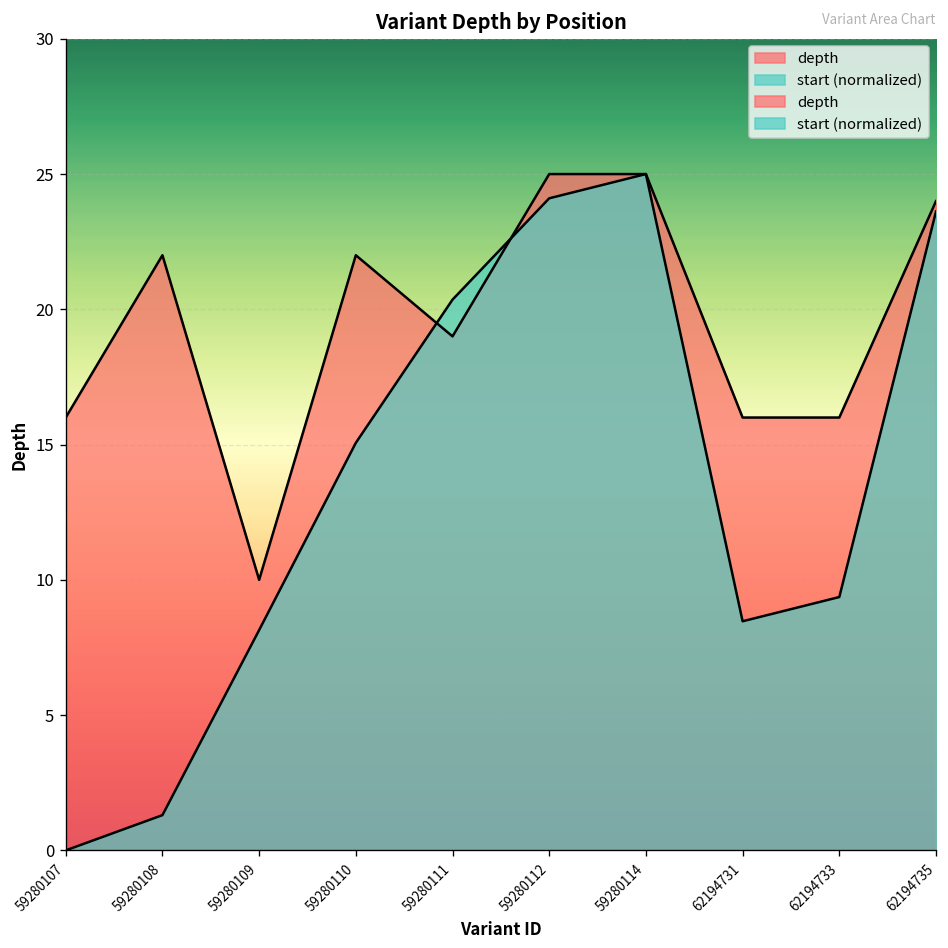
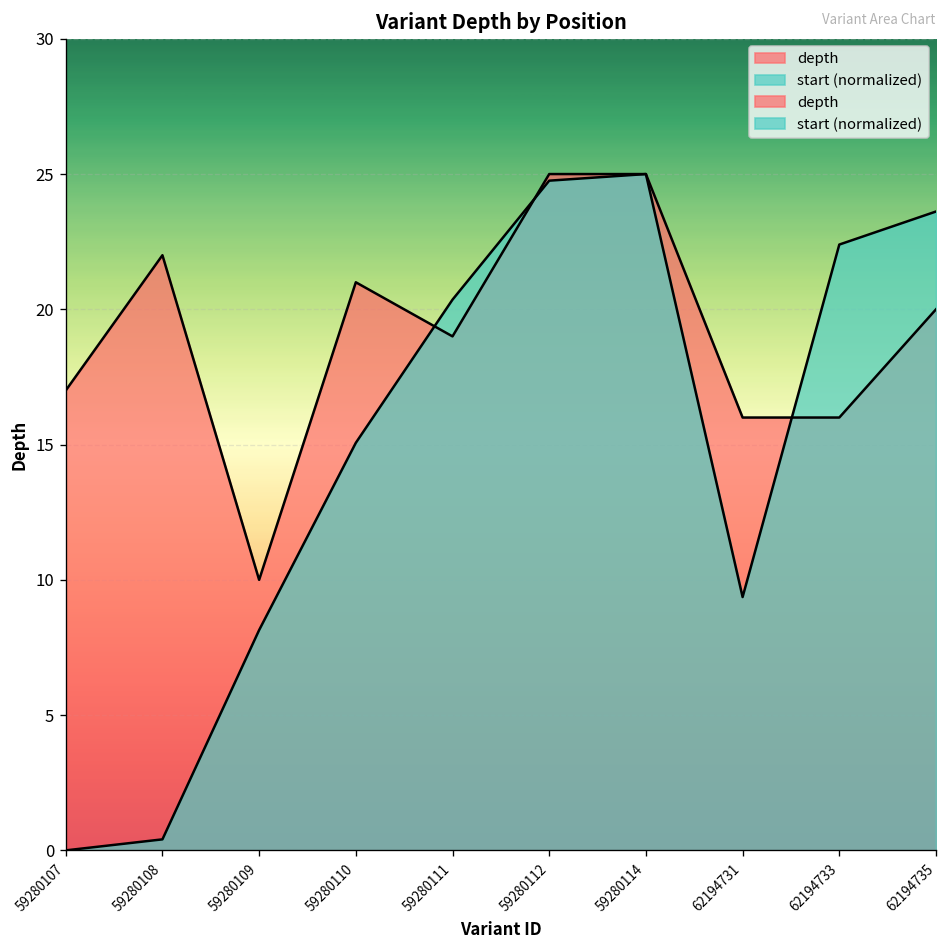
  {
    "depth": {
-     "59280107": 16,
+     "59280107": 17,
      "59280108": 22,
      "59280109": 10,
-     "59280110": 22,
+     "59280110": 21,
      "59280111": 19,
      "59280112": 25,
      "62194731": 16,
      "62194733": 16,
-     "62194735": 24
+     "62194735": 20
    },
    "start (normalized)": {
      "59280107": 0.0,
-     "59280108": 1.3,
+     "59280108": 0.4,
      "59280109": 8.1,
      "59280110": 15.1,
      "59280111": 20.4,
-     "59280112": 24.1,
-     "62194731": 8.5,
-     "62194733": 9.4,
+     "59280112": 24.8,
+     "62194731": 9.4,
+     "62194733": 22.4,
      "62194735": 23.6
    }
  }
